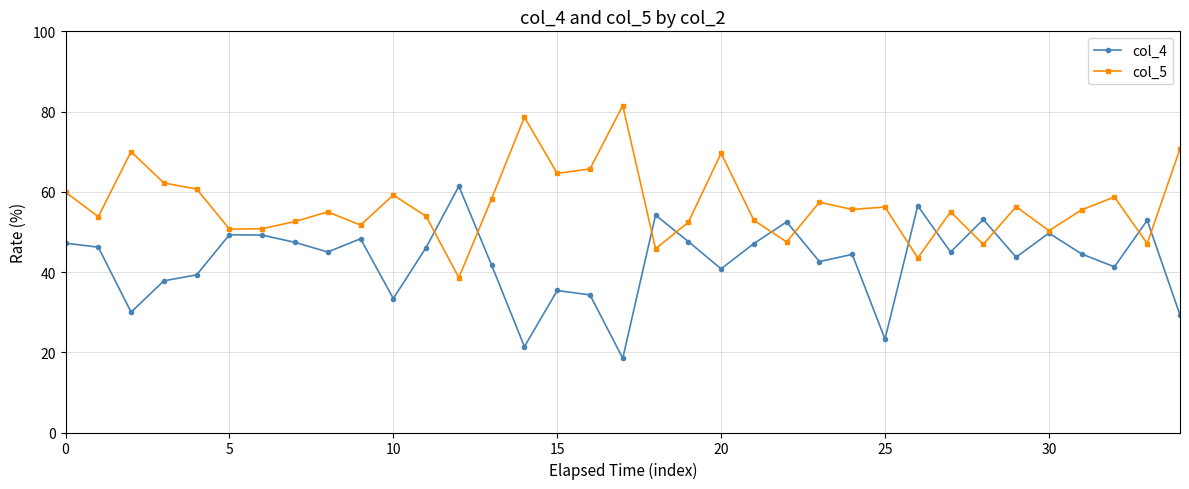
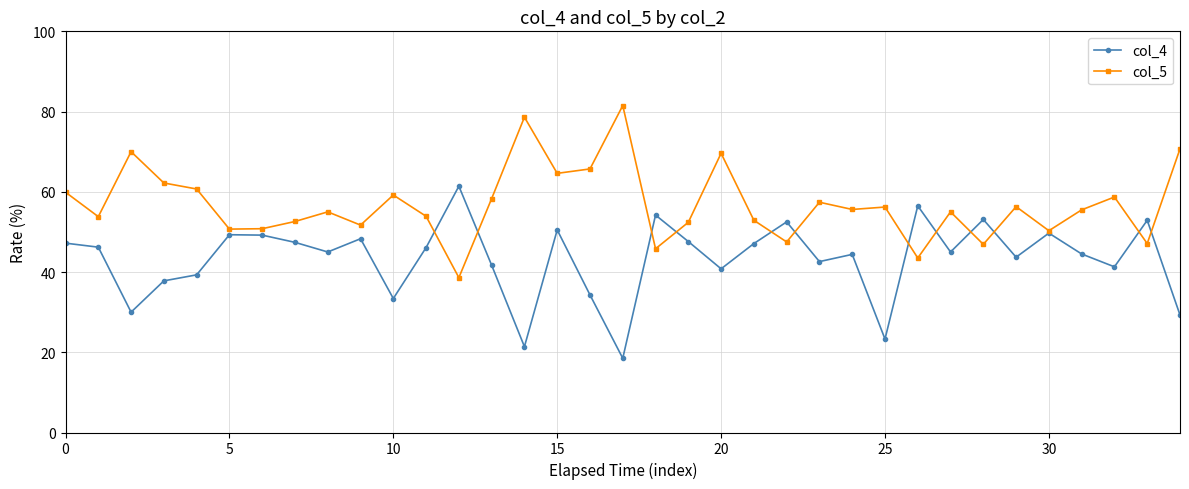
  {
    "col_4": {
      "0": 47,
      "5": 49,
      "10": 33,
-     "15": 35,
+     "15": 51,
      "20": 41,
      "25": 23
    },
    "col_5": {
      "0": 60,
      "5": 51,
      "10": 59,
      "15": 65,
      "20": 70,
      "25": 56
    }
  }
